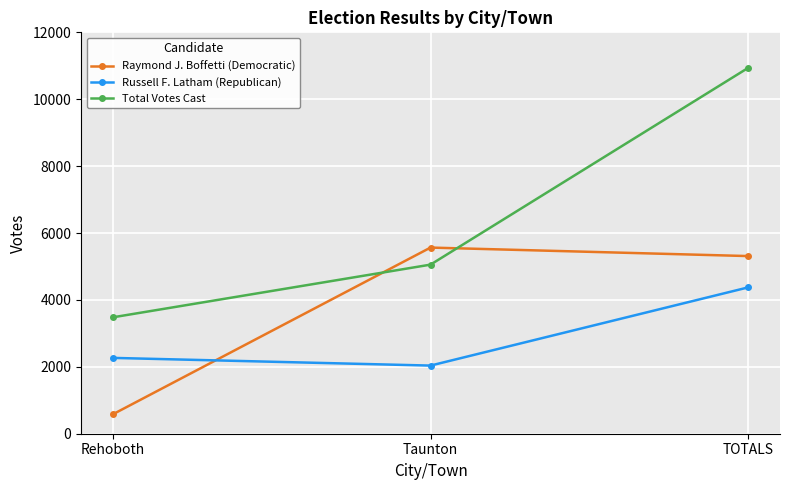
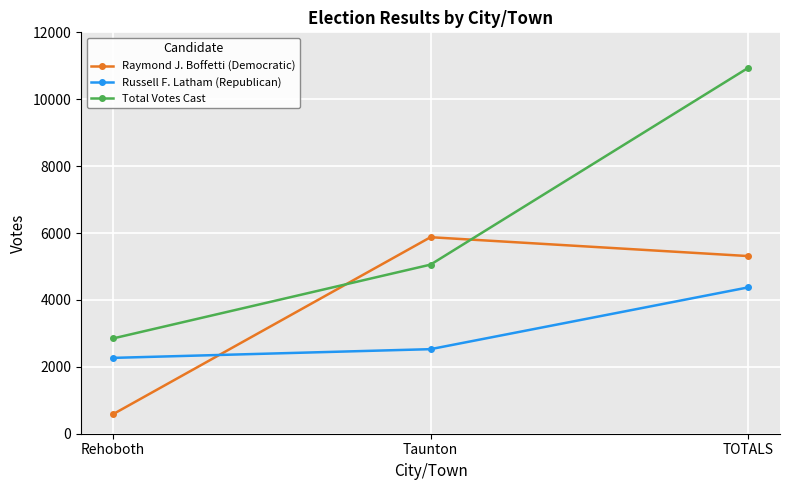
  {
    "Raymond J. Boffetti (Democratic)": {
      "Rehoboth": 600,
-     "Taunton": 5600,
+     "Taunton": 5900,
      "TOTALS": 5300
    },
    "Russell F. Latham (Republican)": {
      "Rehoboth": 2300,
-     "Taunton": 2000,
+     "Taunton": 2500,
      "TOTALS": 4400
    },
    "Total Votes Cast": {
-     "Rehoboth": 3500,
+     "Rehoboth": 2800,
      "Taunton": 5100,
      "TOTALS": 10900
    }
  }
